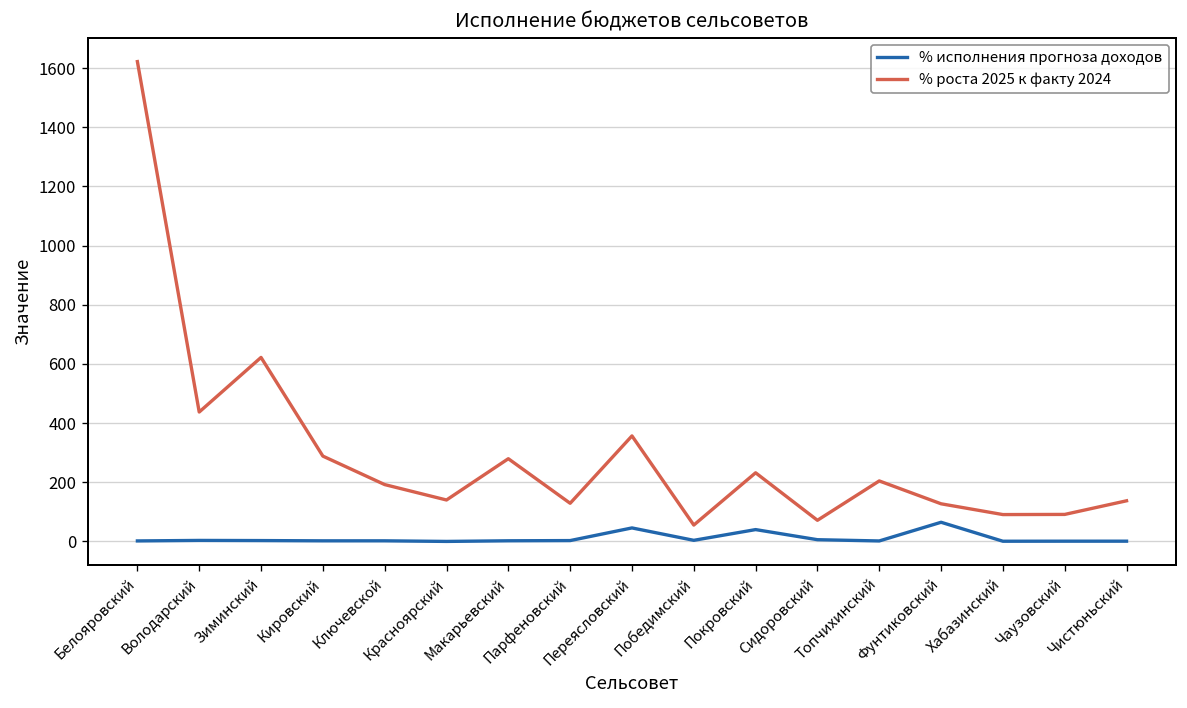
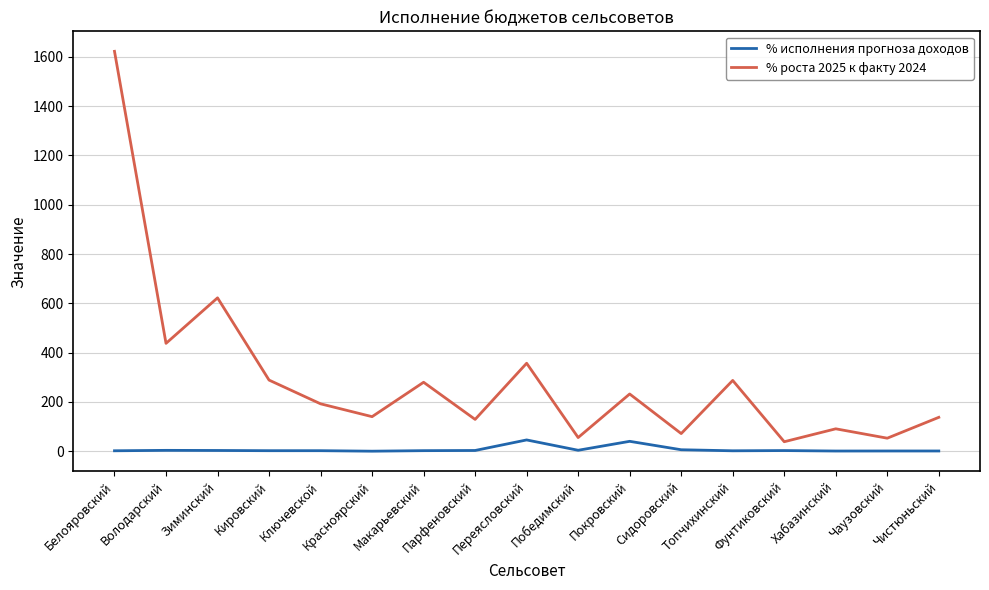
  {
    "% исполнения прогноза доходов": {
      "Белояровский": 0,
      "Володарский": 0,
      "Зиминский": 0,
      "Кировский": 0,
      "Ключевской": 0,
      "Красноярский": 0,
      "Макарьевский": 0,
      "Парфеновский": 0,
      "Переясловский": 50,
      "Победимский": 0,
      "Покровский": 40,
      "Сидоровский": 10,
      "Топчихинский": 0,
-     "Фунтиковский": 60,
+     "Фунтиковский": 0,
      "Хабазинский": 0,
      "Чаузовский": 0,
      "Чистюньский": 0
    },
    "% роста 2025 к факту 2024": {
      "Белояровский": 1620,
      "Володарский": 440,
      "Зиминский": 620,
      "Кировский": 290,
      "Ключевской": 190,
      "Красноярский": 140,
      "Макарьевский": 280,
      "Парфеновский": 130,
      "Переясловский": 360,
      "Победимский": 60,
      "Покровский": 230,
      "Сидоровский": 70,
-     "Топчихинский": 200,
-     "Фунтиковский": 130,
+     "Топчихинский": 290,
+     "Фунтиковский": 40,
      "Хабазинский": 90,
-     "Чаузовский": 90,
+     "Чаузовский": 50,
      "Чистюньский": 140
    }
  }
